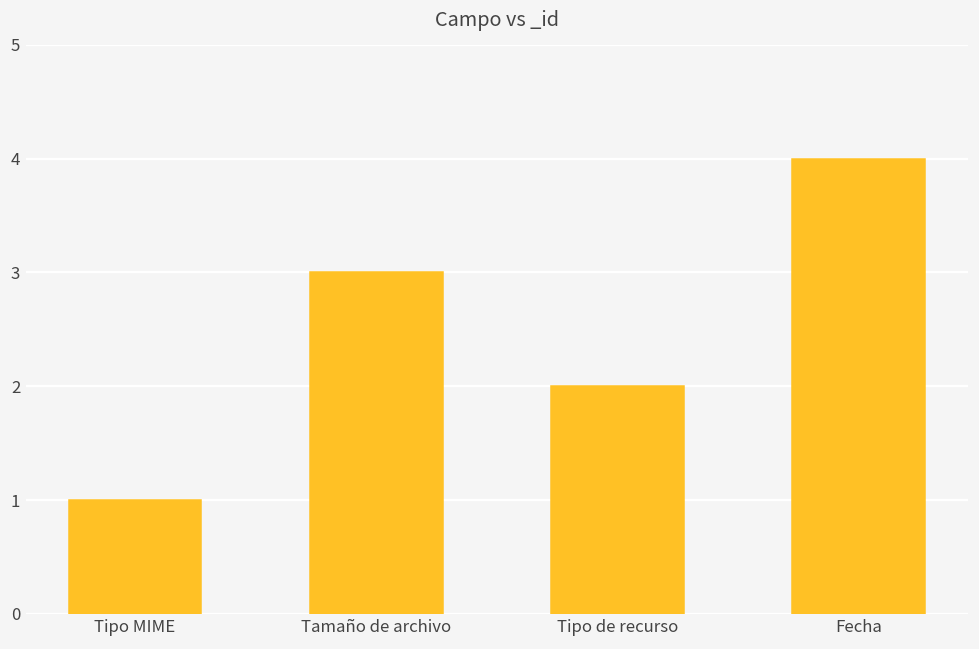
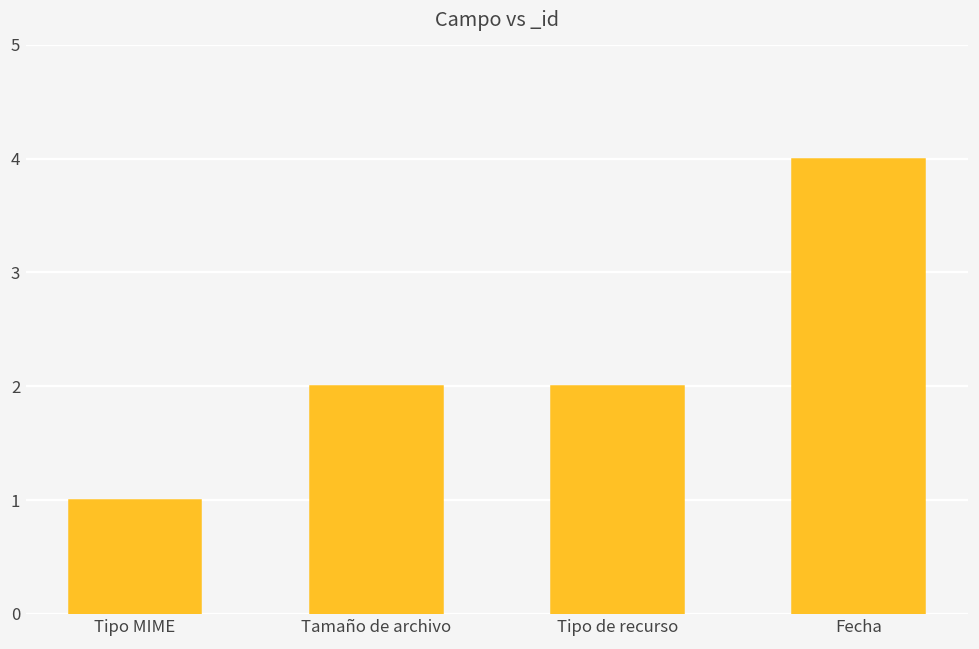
  {
    "Tipo MIME": 1,
-   "Tamaño de archivo": 3,
+   "Tamaño de archivo": 2,
    "Tipo de recurso": 2,
    "Fecha": 4
  }
